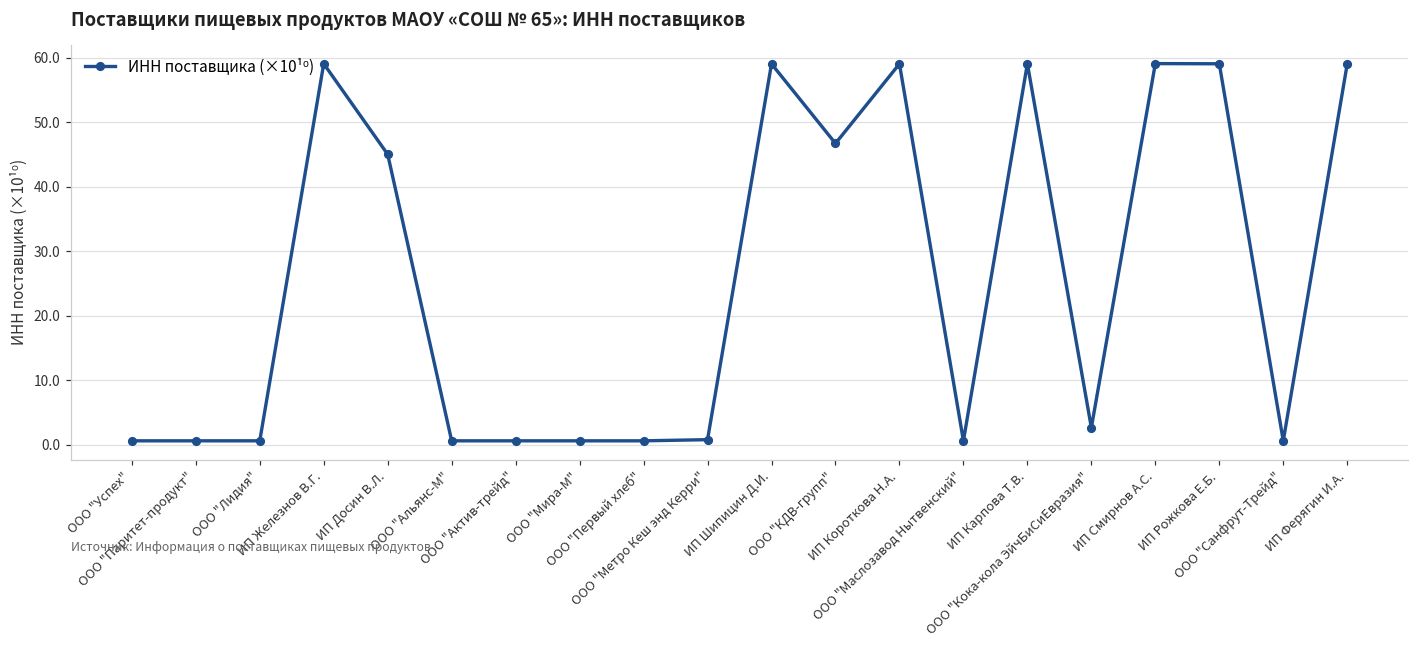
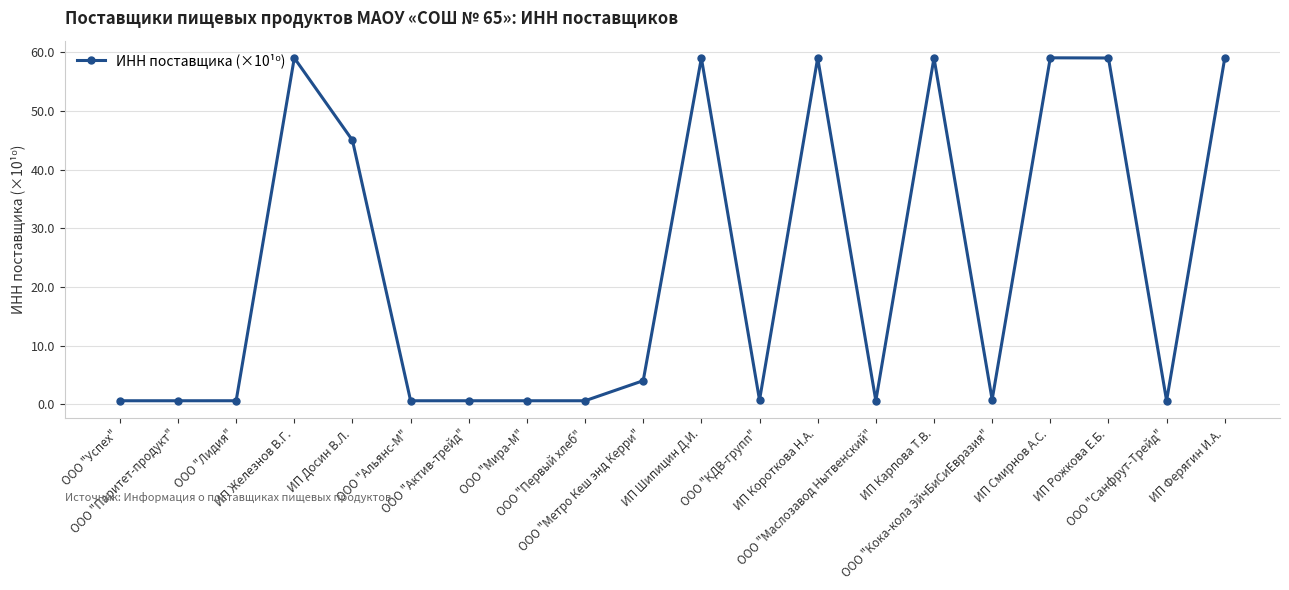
  {
    "ООО \"Успех\"": 1,
    "ООО \"Паритет-продукт\"": 1,
    "ООО \"Лидия\"": 1,
    "ИП Железнов В.Г.": 59,
    "ИП Досин В.Л.": 45,
    "ООО \"Альянс-М\"": 1,
    "ООО \"Актив-трейд\"": 1,
    "ООО \"Мира-М\"": 1,
    "ООО \"Первый хлеб\"": 1,
-   "ООО \"Метро Кеш энд Керри\"": 1,
+   "ООО \"Метро Кеш энд Керри\"": 4,
    "ИП Шипицин Д.И.": 59,
-   "ООО \"КДВ-групп\"": 47,
+   "ООО \"КДВ-групп\"": 1,
    "ИП Короткова Н.А.": 59,
    "ООО \"Маслозавод Нытвенский\"": 1,
    "ИП Карпова Т.В.": 59,
-   "ООО \"Кока-кола ЭйчБиСиЕвразия\"": 3,
+   "ООО \"Кока-кола ЭйчБиСиЕвразия\"": 1,
    "ИП Смирнов А.С.": 59,
    "ИП Рожкова Е.Б.": 59,
    "ООО \"Санфрут-Трейд\"": 1,
    "ИП Ферягин И.А.": 59
  }
